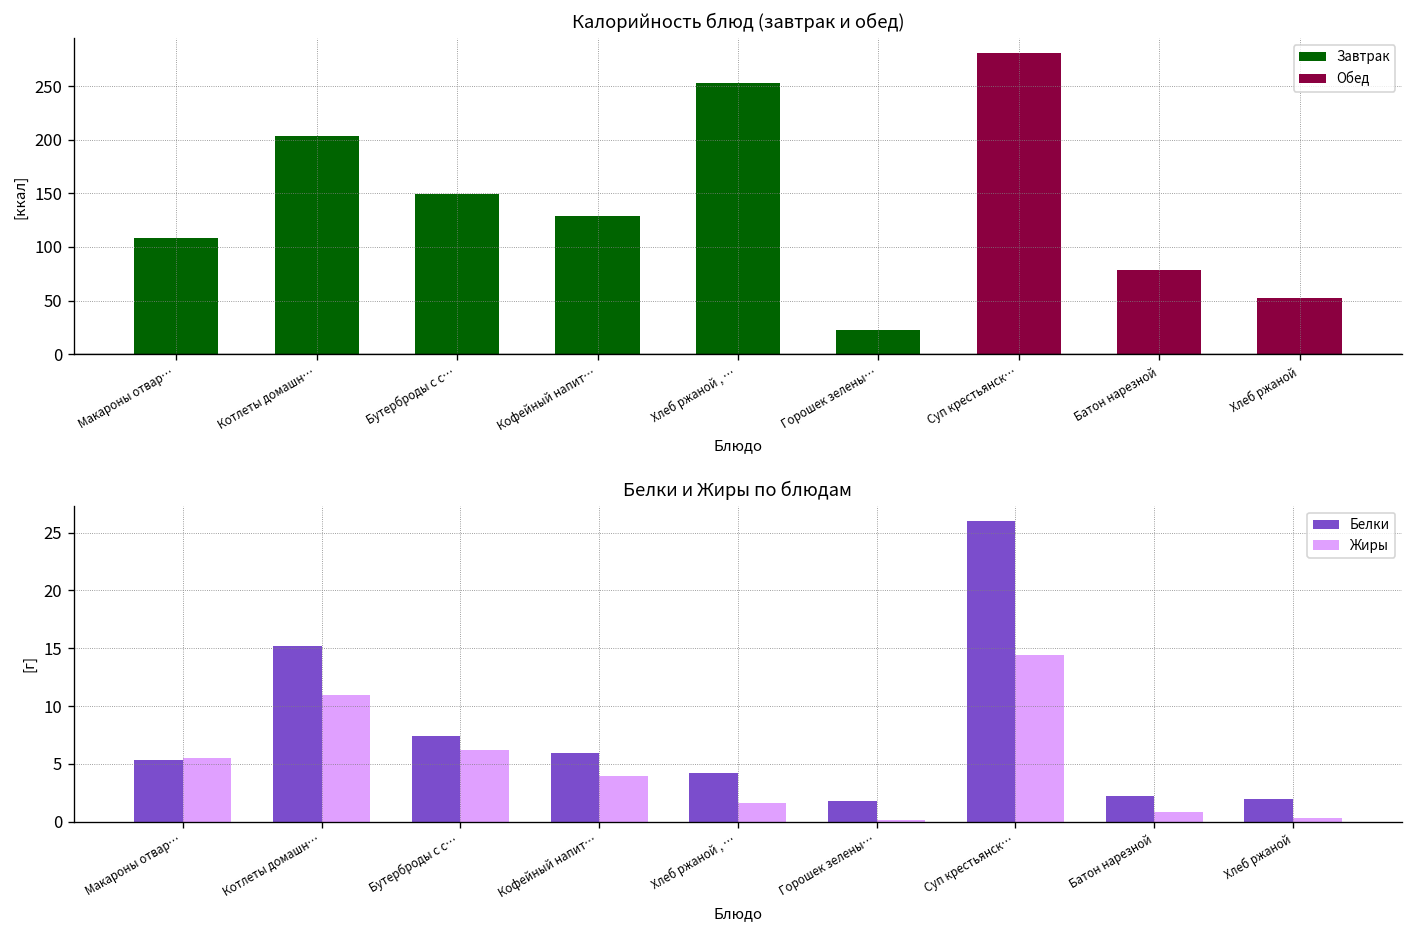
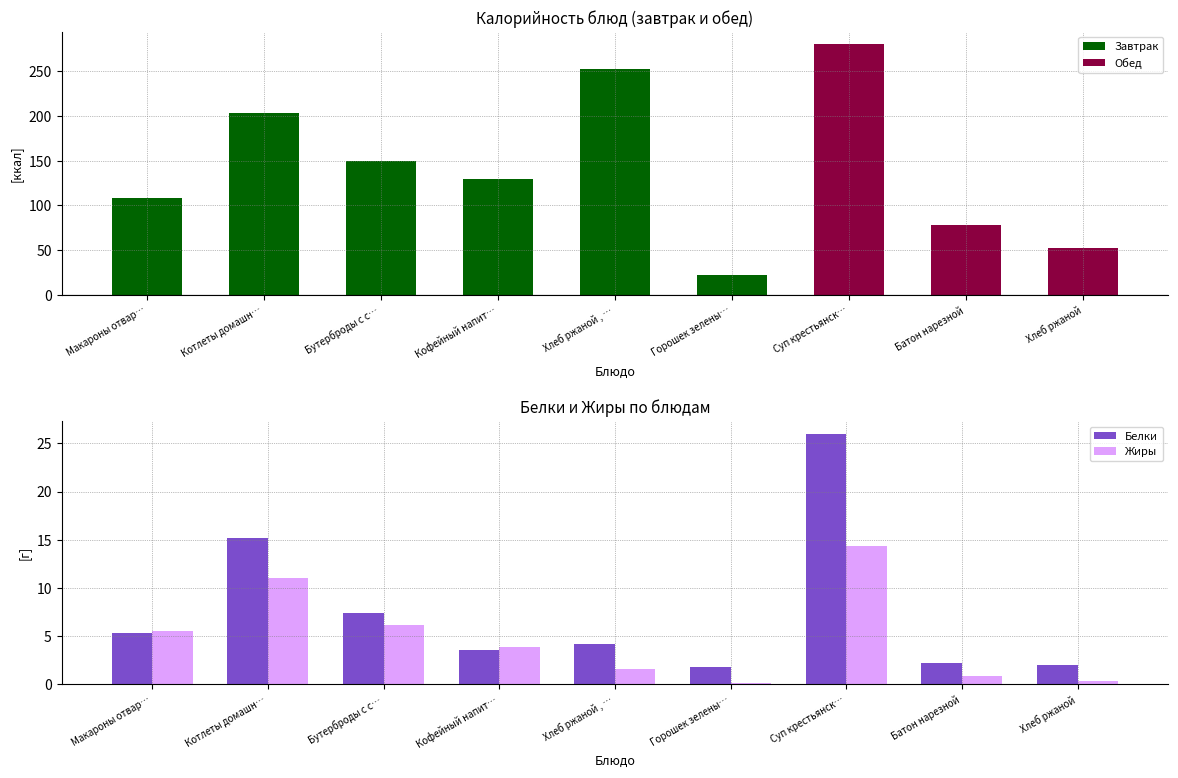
  {
    "Калорийность блюд (завтрак и обед)": {
      "Завтрак": {
        "Макароны отвар…": 110,
        "Котлеты домашн…": 200,
        "Бутерброды с с…": 150,
        "Кофейный напит…": 130,
        "Хлеб ржаной , …": 250,
        "Горошек зелены…": 20,
        "Суп крестьянск…": 0,
        "Батон нарезной": 0,
        "Хлеб ржаной": 0
      },
      "Обед": {
        "Макароны отвар…": 0,
        "Котлеты домашн…": 0,
        "Бутерброды с с…": 0,
        "Кофейный напит…": 0,
        "Хлеб ржаной , …": 0,
        "Горошек зелены…": 0,
        "Суп крестьянск…": 280,
        "Батон нарезной": 80,
        "Хлеб ржаной": 50
      }
    },
    "Белки и Жиры по блюдам": {
      "Белки": {
        "Макароны отвар…": 5,
        "Котлеты домашн…": 15,
        "Бутерброды с с…": 7,
-       "Кофейный напит…": 6,
+       "Кофейный напит…": 4,
        "Хлеб ржаной , …": 4,
        "Горошек зелены…": 2,
        "Суп крестьянск…": 26,
        "Батон нарезной": 2,
        "Хлеб ржаной": 2
      },
      "Жиры": {
        "Макароны отвар…": 6,
        "Котлеты домашн…": 11,
        "Бутерброды с с…": 6,
        "Кофейный напит…": 4,
        "Хлеб ржаной , …": 2,
        "Суп крестьянск…": 14,
        "Батон нарезной": 1,
        "Хлеб ржаной": 0
      }
    }
  }
